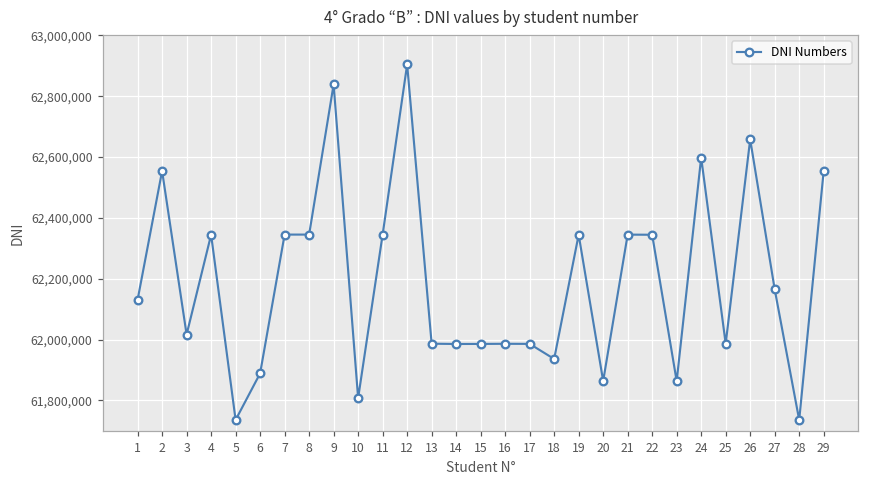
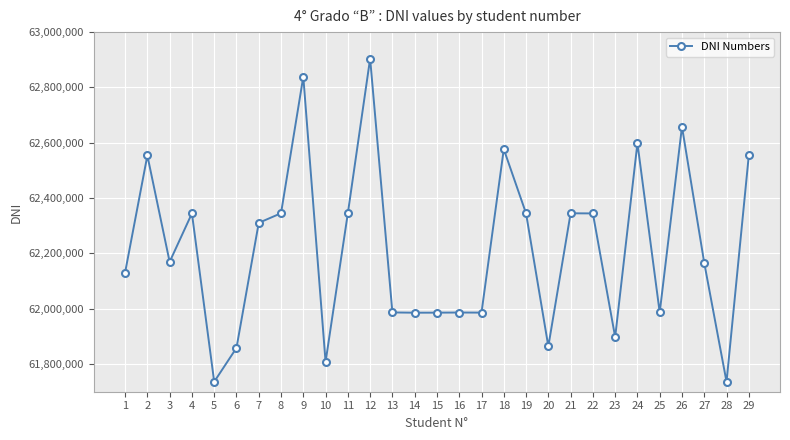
  {
    "1": "62,130,000",
    "2": "62,550,000",
-   "3": "62,020,000",
+   "3": "62,170,000",
    "4": "62,340,000",
    "5": "61,740,000",
-   "6": "61,890,000",
-   "7": "62,350,000",
+   "6": "61,860,000",
+   "7": "62,310,000",
    "8": "62,350,000",
    "9": "62,840,000",
    "10": "61,810,000",
    "11": "62,350,000",
    "12": "62,900,000",
    "13": "61,990,000",
    "14": "61,990,000",
    "15": "61,990,000",
    "16": "61,990,000",
    "17": "61,990,000",
-   "18": "61,940,000",
+   "18": "62,580,000",
    "19": "62,340,000",
    "20": "61,860,000",
    "21": "62,350,000",
    "22": "62,340,000",
-   "23": "61,860,000",
+   "23": "61,900,000",
    "24": "62,600,000",
    "25": "61,990,000",
    "26": "62,660,000",
    "27": "62,170,000",
    "28": "61,740,000",
    "29": "62,550,000"
  }
